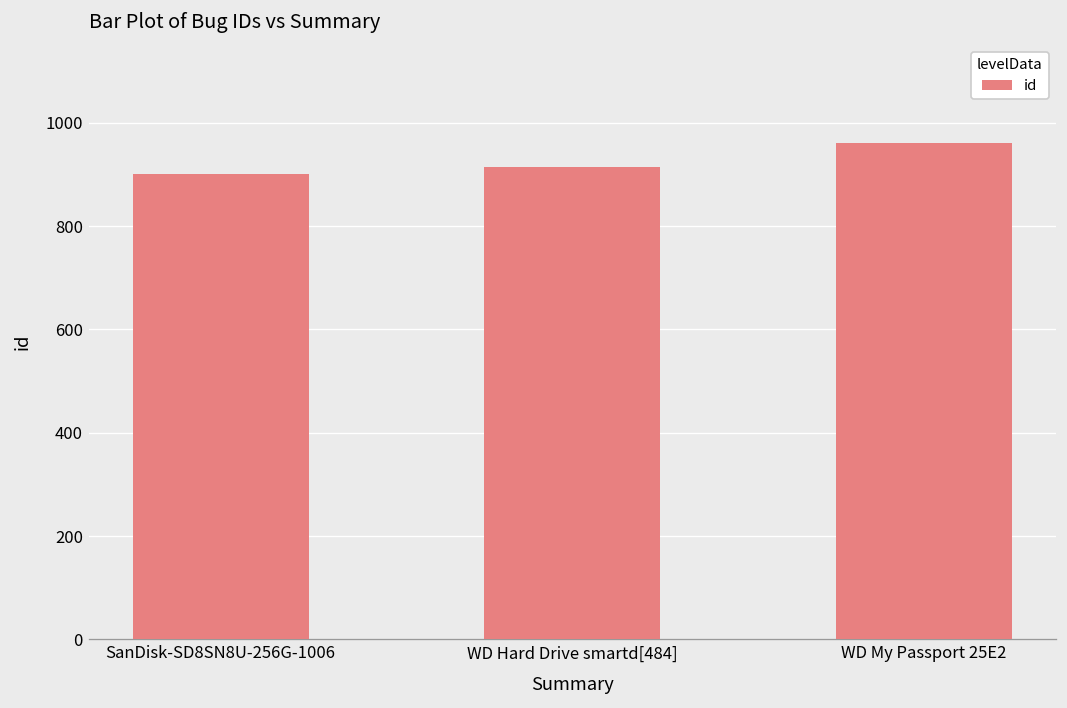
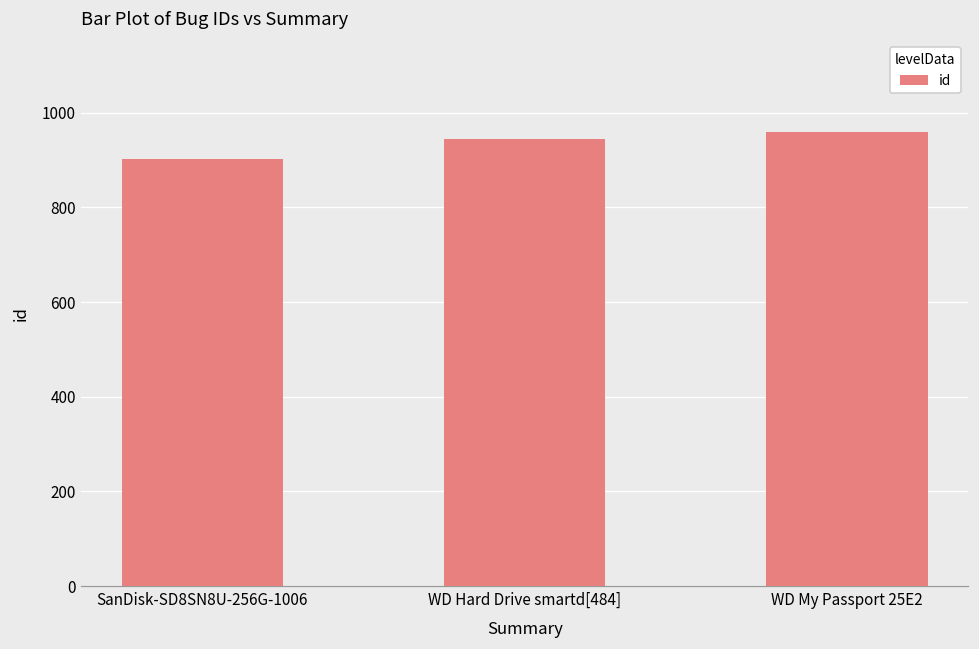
  {
    "SanDisk-SD8SN8U-256G-1006": 900,
-   "WD Hard Drive smartd[484]": 910,
+   "WD Hard Drive smartd[484]": 940,
    "WD My Passport 25E2": 960
  }
